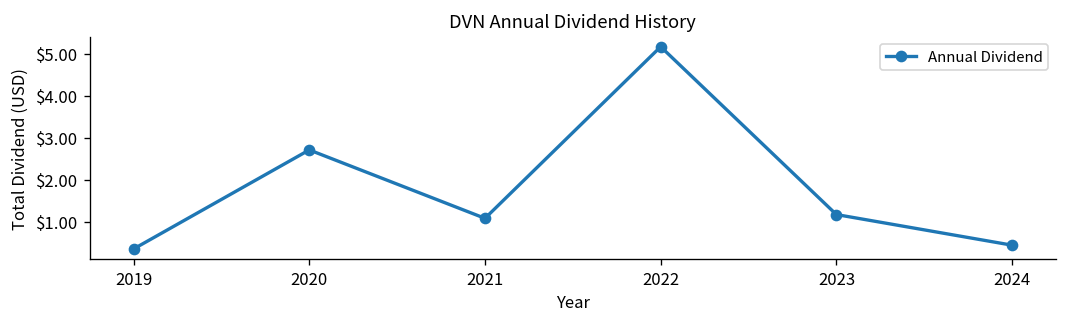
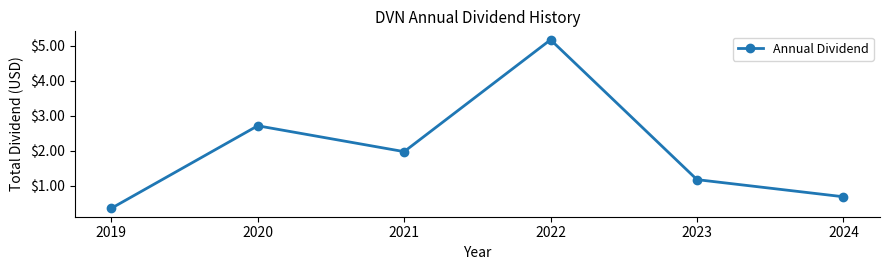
  {
    "2019": "$0.4",
    "2020": "$2.7",
-   "2021": "$1.1",
+   "2021": "$2.0",
    "2022": "$5.2",
    "2023": "$1.2",
-   "2024": "$0.4"
+   "2024": "$0.7"
  }
